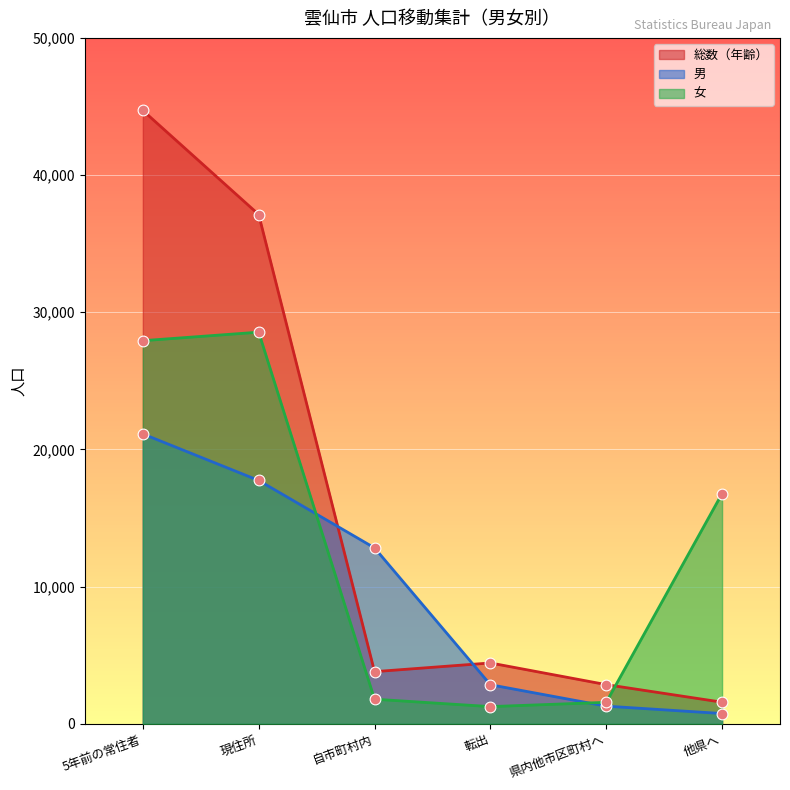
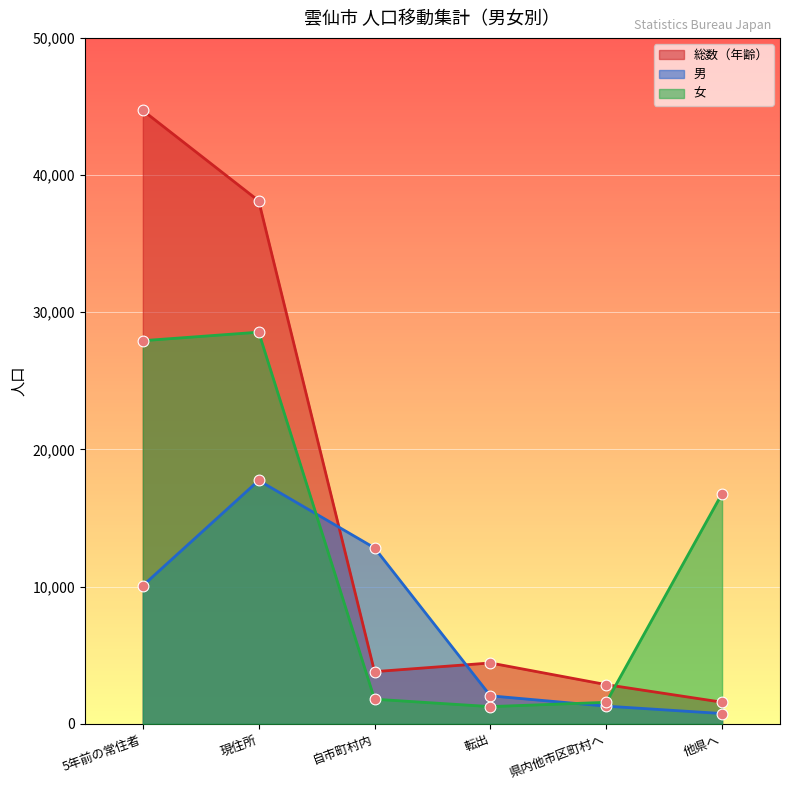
  {
    "総数（年齢）": {
      "5年前の常住者": "44,700",
-     "現住所": "37,100",
+     "現住所": "38,100",
      "自市町村内": "3,800",
      "転出": "4,400",
      "県内他市区町村へ": "2,900",
      "他県へ": "1,600"
    },
    "男": {
-     "5年前の常住者": "21,100",
+     "5年前の常住者": "10,100",
      "現住所": "17,700",
      "自市町村内": "12,800",
-     "転出": "2,900",
+     "転出": "2,000",
      "県内他市区町村へ": "1,300",
      "他県へ": "800"
    },
    "女": {
      "5年前の常住者": "27,900",
      "現住所": "28,600",
      "自市町村内": "1,800",
      "転出": "1,300",
      "県内他市区町村へ": "1,600",
      "他県へ": "16,800"
    }
  }
